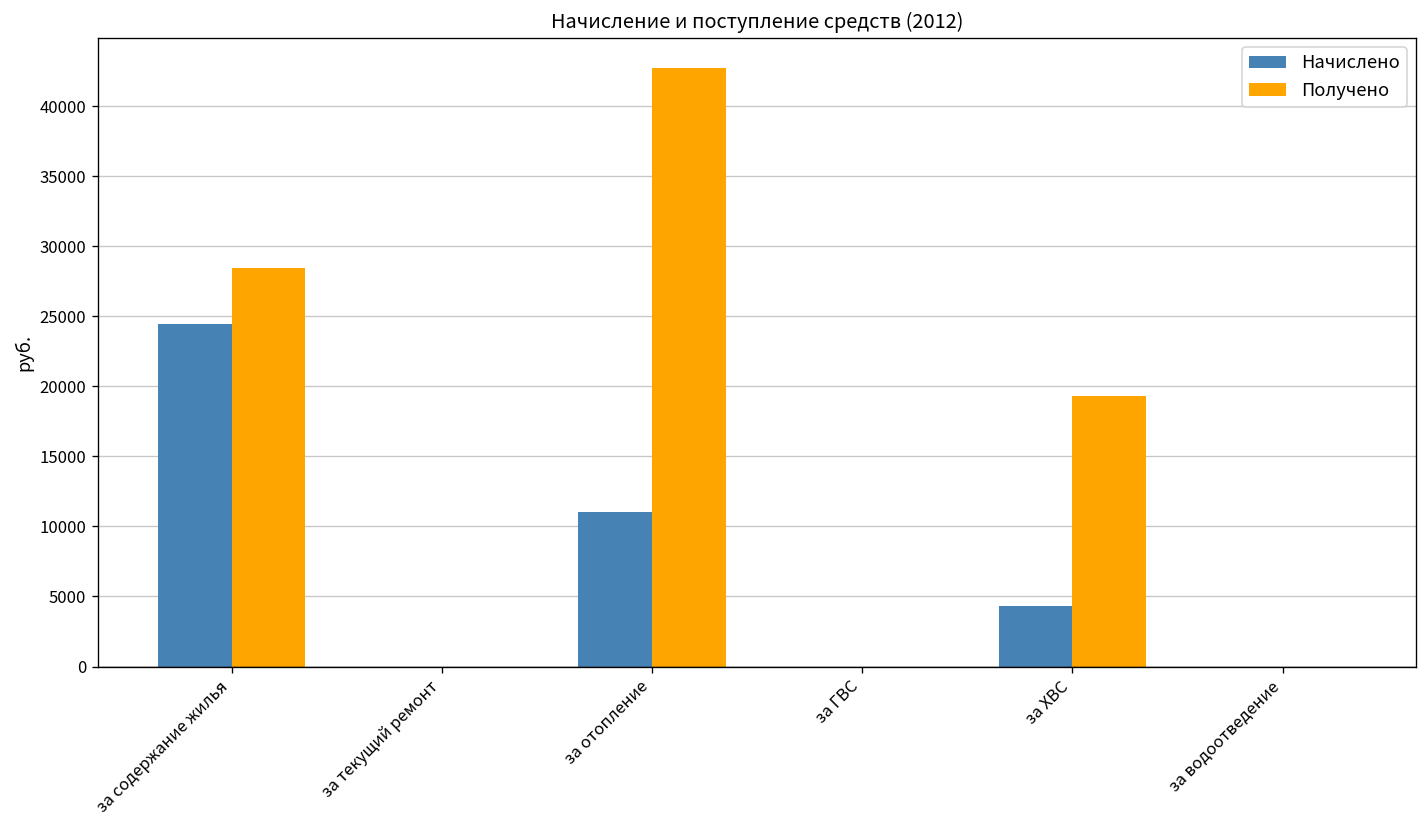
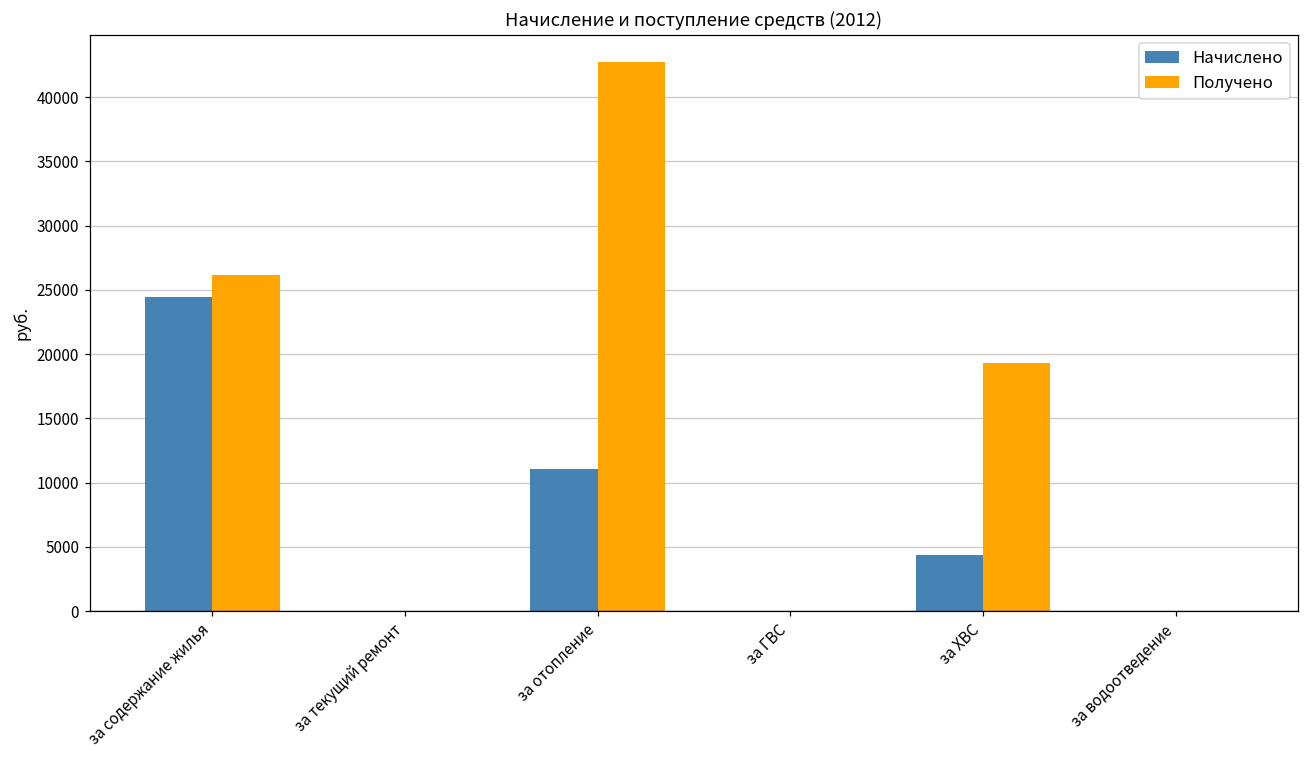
  {
    "Начислено": {
      "за содержание жилья": 24500,
      "за текущий ремонт": 0,
      "за отопление": 11100,
      "за ГВС": 0,
      "за ХВС": 4300,
      "за водоотведение": 0
    },
    "Получено": {
-     "за содержание жилья": 28500,
+     "за содержание жилья": 26200,
      "за текущий ремонт": 0,
      "за отопление": 42700,
      "за ГВС": 0,
      "за ХВС": 19300,
      "за водоотведение": 0
    }
  }
